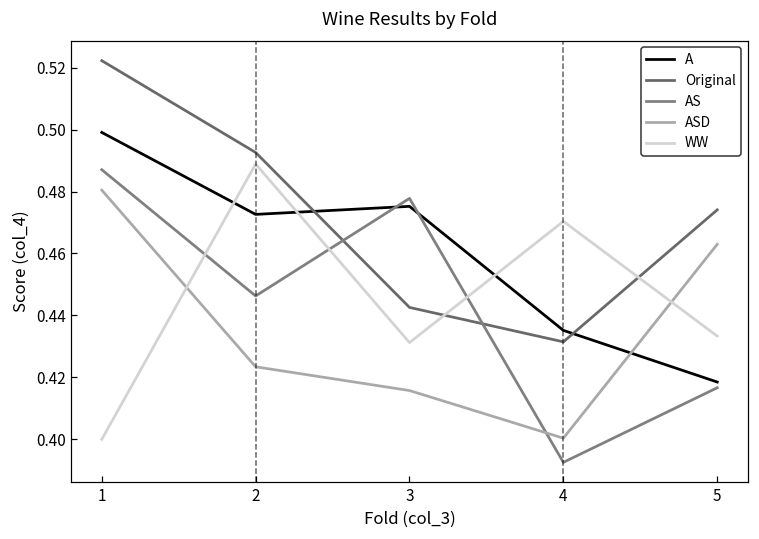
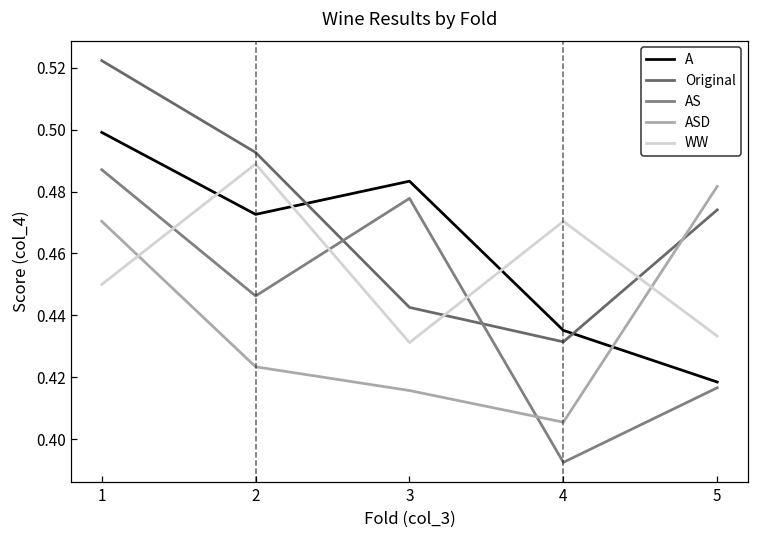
  {
    "A": {
      "1": 0.499,
      "2": 0.473,
-     "3": 0.475,
+     "3": 0.483,
      "4": 0.435,
      "5": 0.419
    },
    "ASD": {
-     "1": 0.480,
+     "1": 0.470,
      "2": 0.423,
      "3": 0.416,
-     "4": 0.400,
-     "5": 0.463
+     "4": 0.406,
+     "5": 0.482
    },
    "WW": {
-     "1": 0.40,
+     "1": 0.45,
      "2": 0.489,
      "3": 0.431,
      "4": 0.47,
      "5": 0.433
    }
  }
